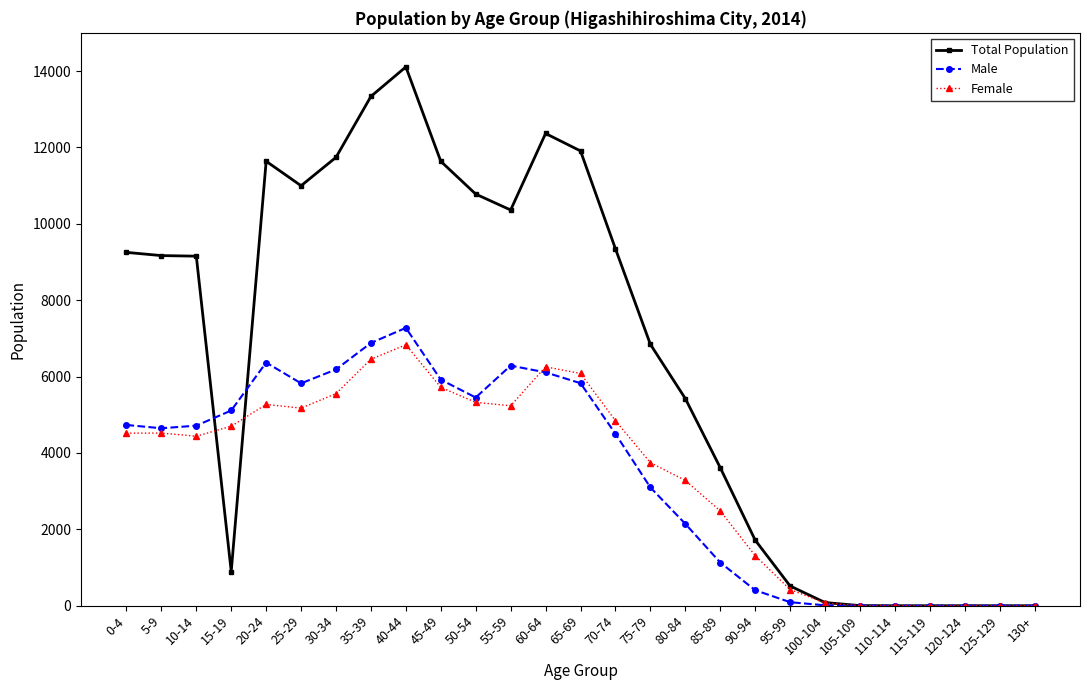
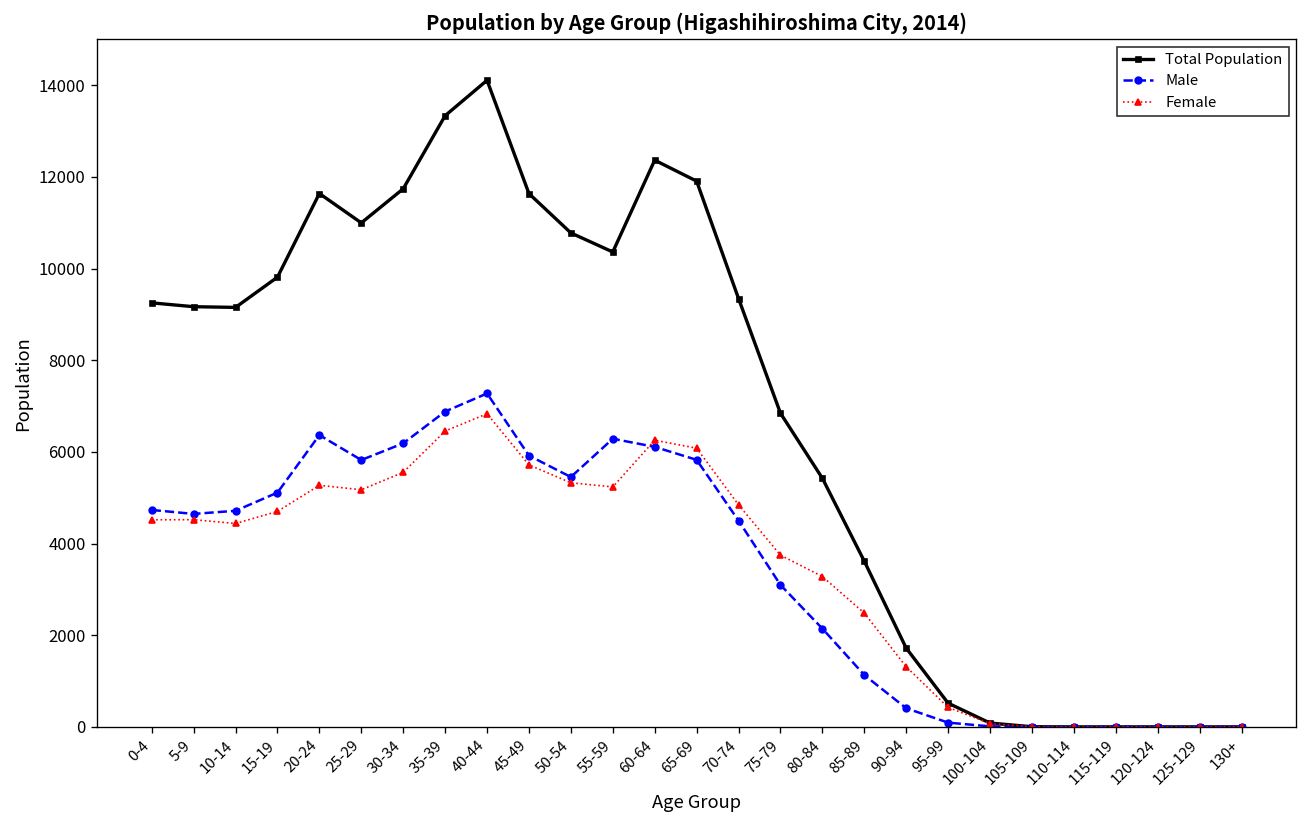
  {
    "Total Population": {
      "0-4": 9300,
      "5-9": 9200,
      "10-14": 9200,
-     "15-19": 900,
+     "15-19": 9800,
      "20-24": 11600,
      "25-29": 11000,
      "30-34": 11700,
      "35-39": 13300,
      "40-44": 14100,
      "45-49": 11600,
      "50-54": 10800,
      "55-59": 10400,
      "60-64": 12400,
      "65-69": 11900,
      "70-74": 9300,
      "75-79": 6800,
      "80-84": 5400,
      "85-89": 3600,
      "90-94": 1700,
      "95-99": 500
    },
    "Male": {
      "0-4": 4700,
      "5-9": 4600,
      "10-14": 4700,
      "15-19": 5100,
      "20-24": 6400,
      "25-29": 5800,
      "30-34": 6200,
      "35-39": 6900,
      "40-44": 7300,
      "45-49": 5900,
      "50-54": 5500,
      "55-59": 6300,
      "60-64": 6100,
      "65-69": 5800,
      "70-74": 4500,
      "75-79": 3100,
      "80-84": 2100,
      "85-89": 1100,
      "90-94": 400,
      "95-99": 100
    },
    "Female": {
      "0-4": 4500,
      "5-9": 4500,
      "10-14": 4400,
      "15-19": 4700,
      "20-24": 5300,
      "25-29": 5200,
      "30-34": 5600,
      "35-39": 6500,
      "40-44": 6800,
      "45-49": 5700,
      "50-54": 5300,
      "55-59": 5200,
      "60-64": 6300,
      "65-69": 6100,
      "70-74": 4800,
      "75-79": 3700,
      "80-84": 3300,
      "85-89": 2500,
      "90-94": 1300,
      "95-99": 400
    }
  }
